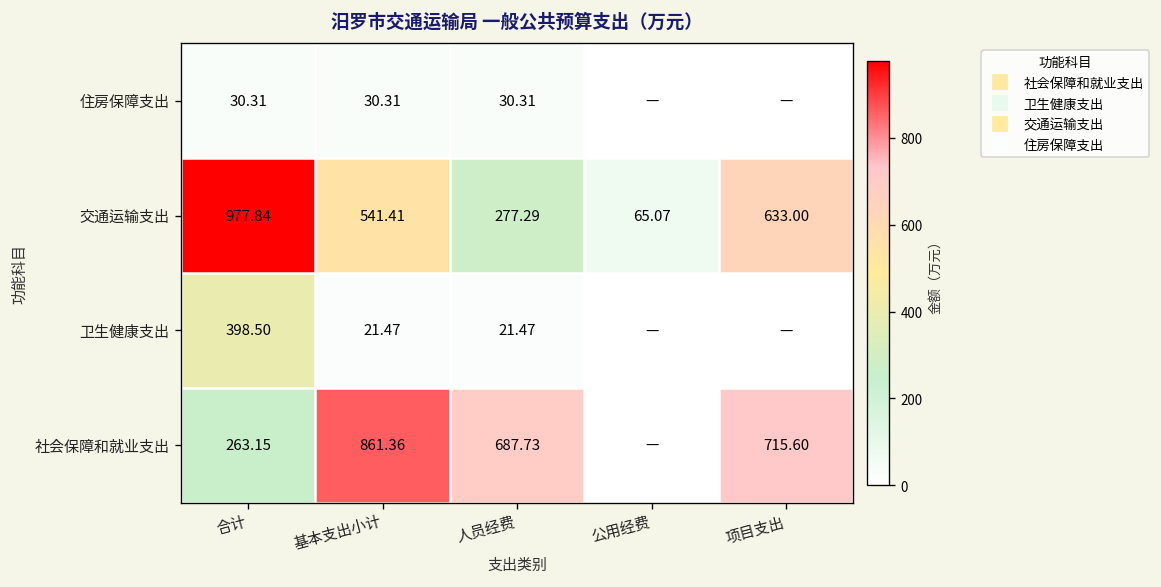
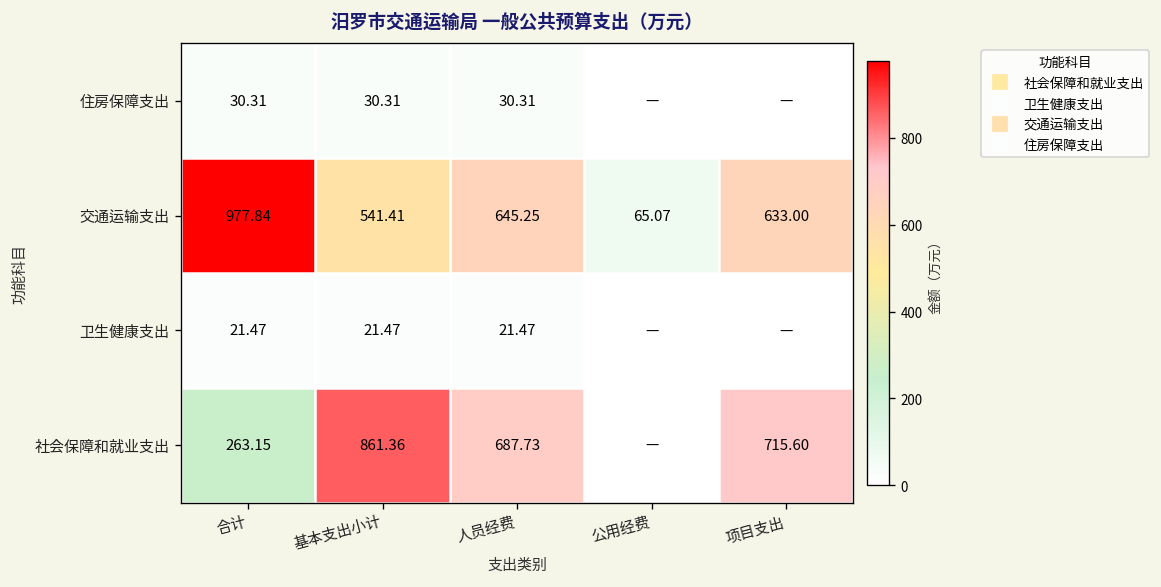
  {
    "住房保障支出": {
      "合计": 30.31,
      "基本支出小计": 30.31,
      "人员经费": 30.31
    },
    "交通运输支出": {
      "合计": 977.84,
      "基本支出小计": 541.41,
-     "人员经费": 277.29,
+     "人员经费": 645.25,
      "公用经费": 65.07,
      "项目支出": 633.00
    },
    "卫生健康支出": {
-     "合计": 398.50,
+     "合计": 21.47,
      "基本支出小计": 21.47,
      "人员经费": 21.47
    },
    "社会保障和就业支出": {
      "合计": 263.15,
      "基本支出小计": 861.36,
      "人员经费": 687.73,
      "项目支出": 715.60
    }
  }
